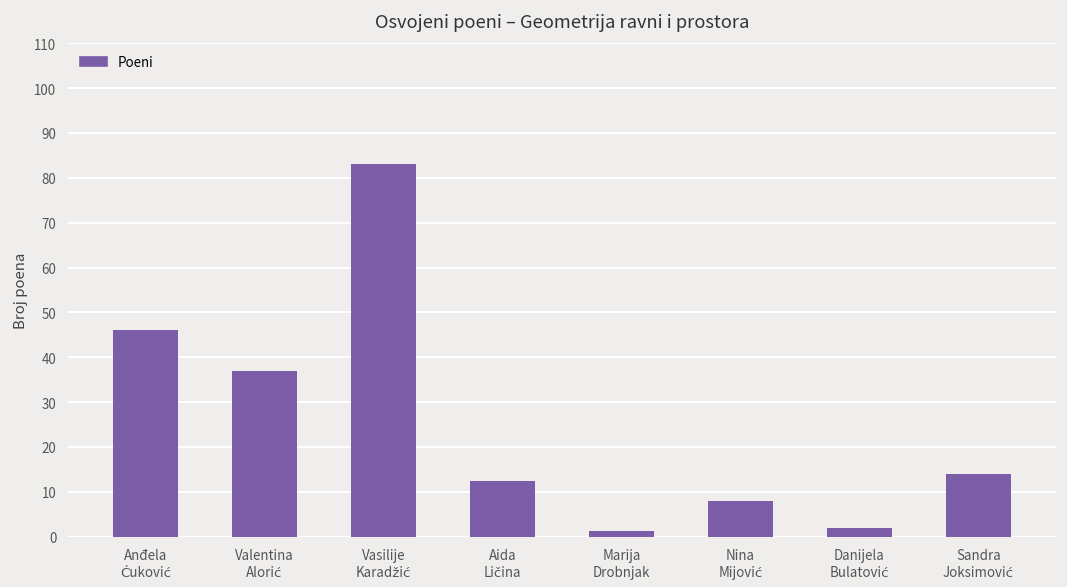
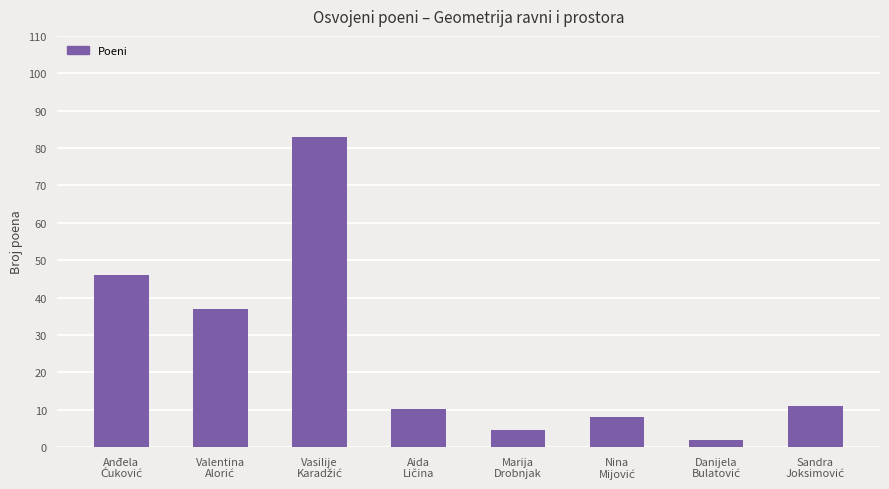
  {
    "Anđela Ćuković": 46,
    "Valentina Alorić": 37,
    "Vasilije Karadžić": 83,
-   "Aida Ličina": 13,
-   "Marija Drobnjak": 1,
+   "Aida Ličina": 10,
+   "Marija Drobnjak": 5,
    "Nina Mijović": 8,
    "Danijela Bulatović": 2,
-   "Sandra Joksimović": 14
+   "Sandra Joksimović": 11
  }
